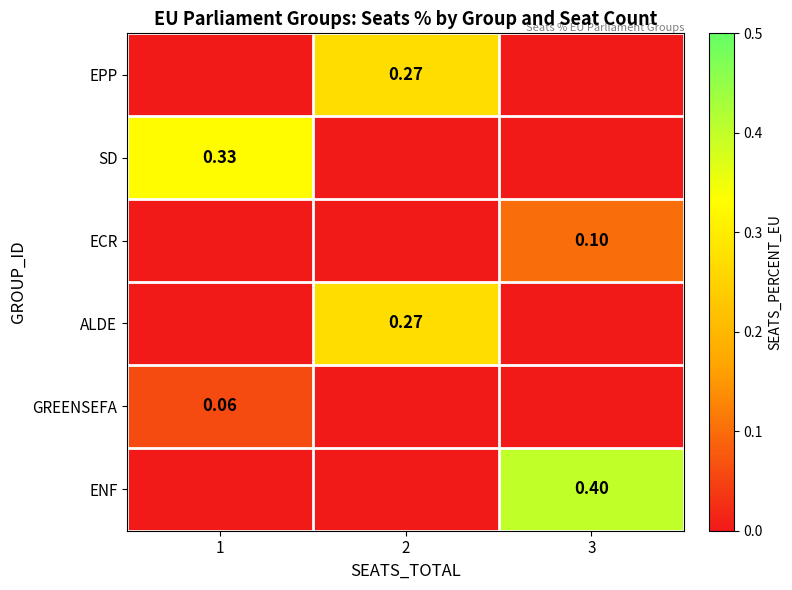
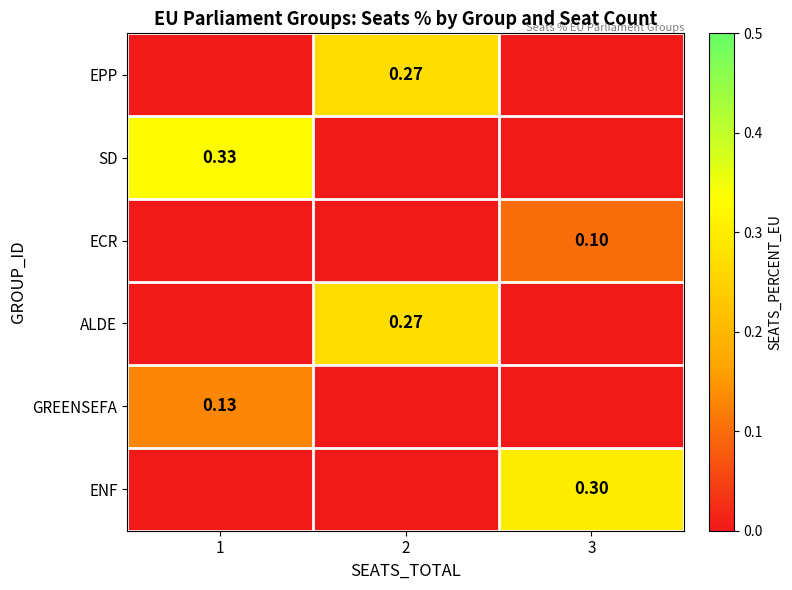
  {
    "EPP": {
      "2": 0.27
    },
    "SD": {
      "1": 0.33
    },
    "ECR": {
      "3": 0.10
    },
    "ALDE": {
      "2": 0.27
    },
    "GREENSEFA": {
-     "1": 0.06
+     "1": 0.13
    },
    "ENF": {
-     "3": 0.40
+     "3": 0.30
    }
  }
